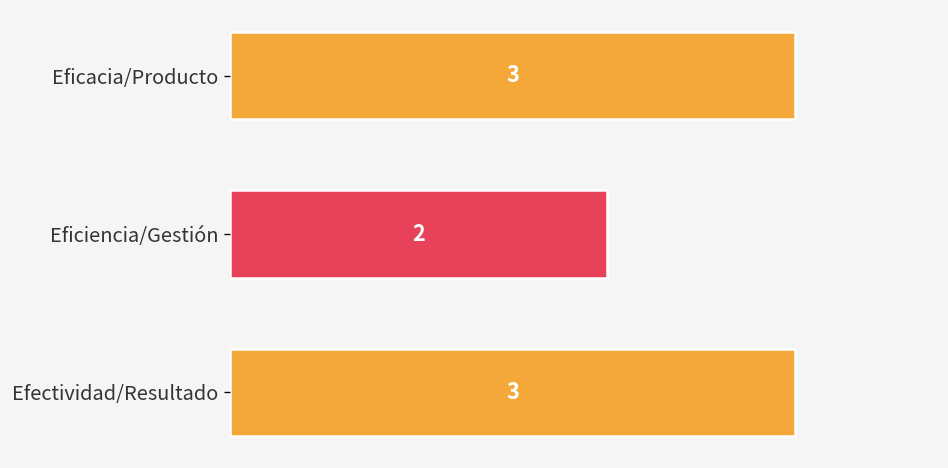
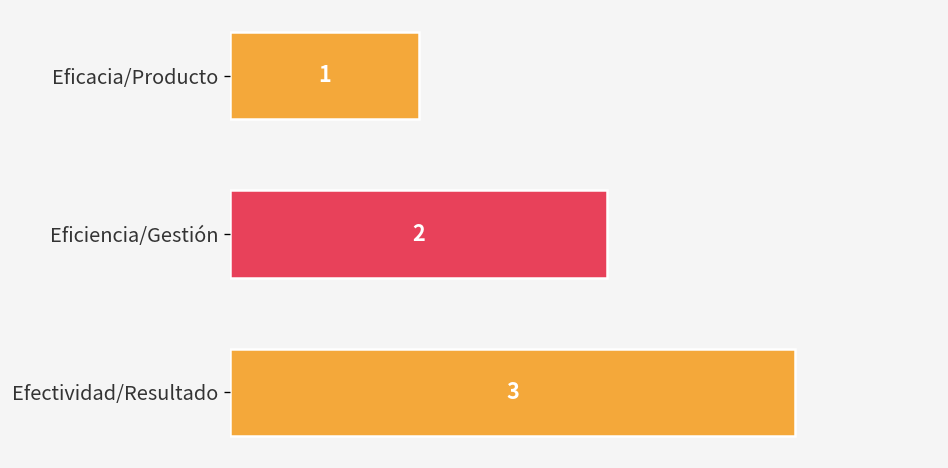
  {
-   "Eficacia/Producto": 3,
+   "Eficacia/Producto": 1,
    "Eficiencia/Gestión": 2,
    "Efectividad/Resultado": 3
  }
